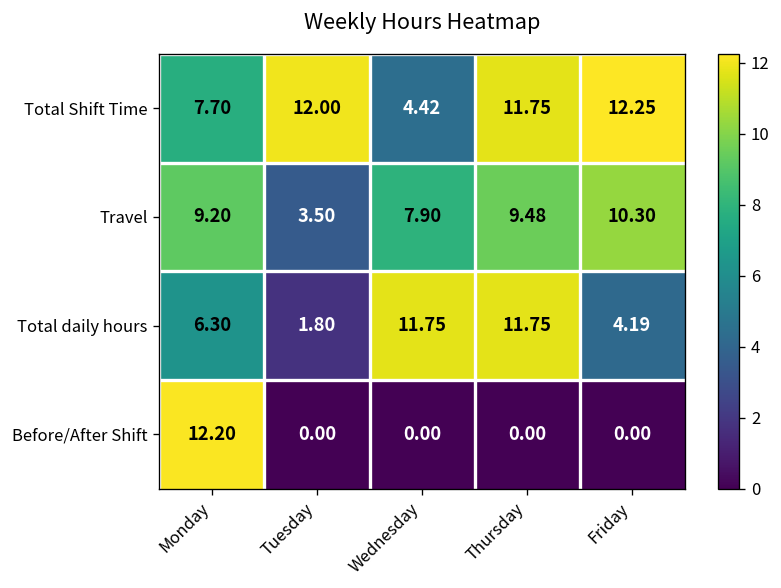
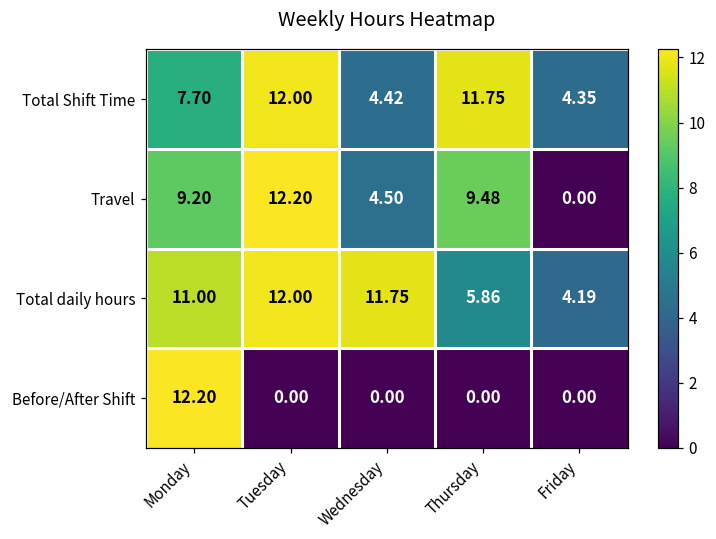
  {
    "Total Shift Time": {
      "Monday": 7.70,
      "Tuesday": 12.00,
      "Wednesday": 4.42,
      "Thursday": 11.75,
-     "Friday": 12.25
+     "Friday": 4.35
    },
    "Travel": {
      "Monday": 9.20,
-     "Tuesday": 3.50,
-     "Wednesday": 7.90,
+     "Tuesday": 12.20,
+     "Wednesday": 4.50,
      "Thursday": 9.48,
-     "Friday": 10.30
+     "Friday": 0.00
    },
    "Total daily hours": {
-     "Monday": 6.30,
-     "Tuesday": 1.80,
+     "Monday": 11.00,
+     "Tuesday": 12.00,
      "Wednesday": 11.75,
-     "Thursday": 11.75,
+     "Thursday": 5.86,
      "Friday": 4.19
    },
    "Before/After Shift": {
      "Monday": 12.20,
      "Tuesday": 0.00,
      "Wednesday": 0.00,
      "Thursday": 0.00,
      "Friday": 0.00
    }
  }
